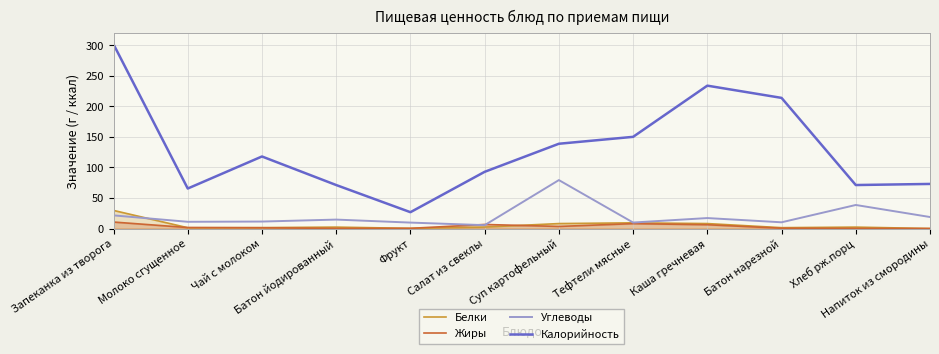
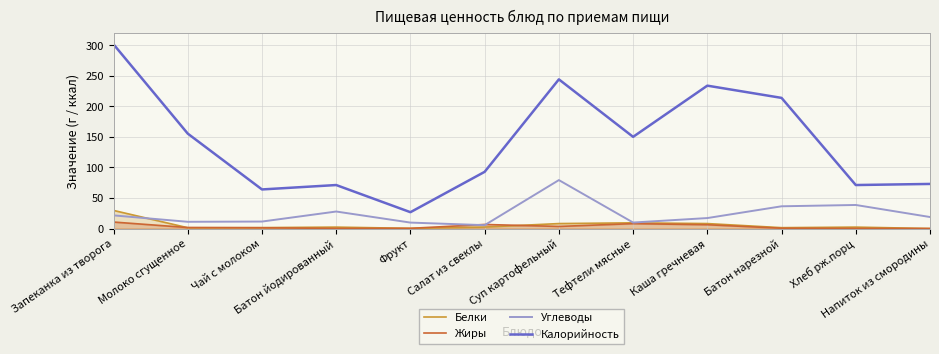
  {
    "Углеводы": {
      "Запеканка из творога": 20,
      "Молоко сгущенное": 10,
      "Чай с молоком": 10,
-     "Батон йодированный": 10,
+     "Батон йодированный": 30,
      "Фрукт": 10,
      "Суп картофельный": 80,
      "Каша гречневая": 20,
-     "Батон нарезной": 10,
+     "Батон нарезной": 40,
      "Хлеб рж.порц": 40,
      "Напиток из смородины": 20
    },
    "Калорийность": {
      "Запеканка из творога": 300,
-     "Молоко сгущенное": 70,
-     "Чай с молоком": 120,
+     "Молоко сгущенное": 160,
+     "Чай с молоком": 60,
      "Батон йодированный": 70,
      "Фрукт": 30,
      "Салат из свеклы": 90,
-     "Суп картофельный": 140,
+     "Суп картофельный": 240,
      "Тефтели мясные": 150,
      "Каша гречневая": 230,
      "Батон нарезной": 210,
      "Хлеб рж.порц": 70,
      "Напиток из смородины": 70
    }
  }
